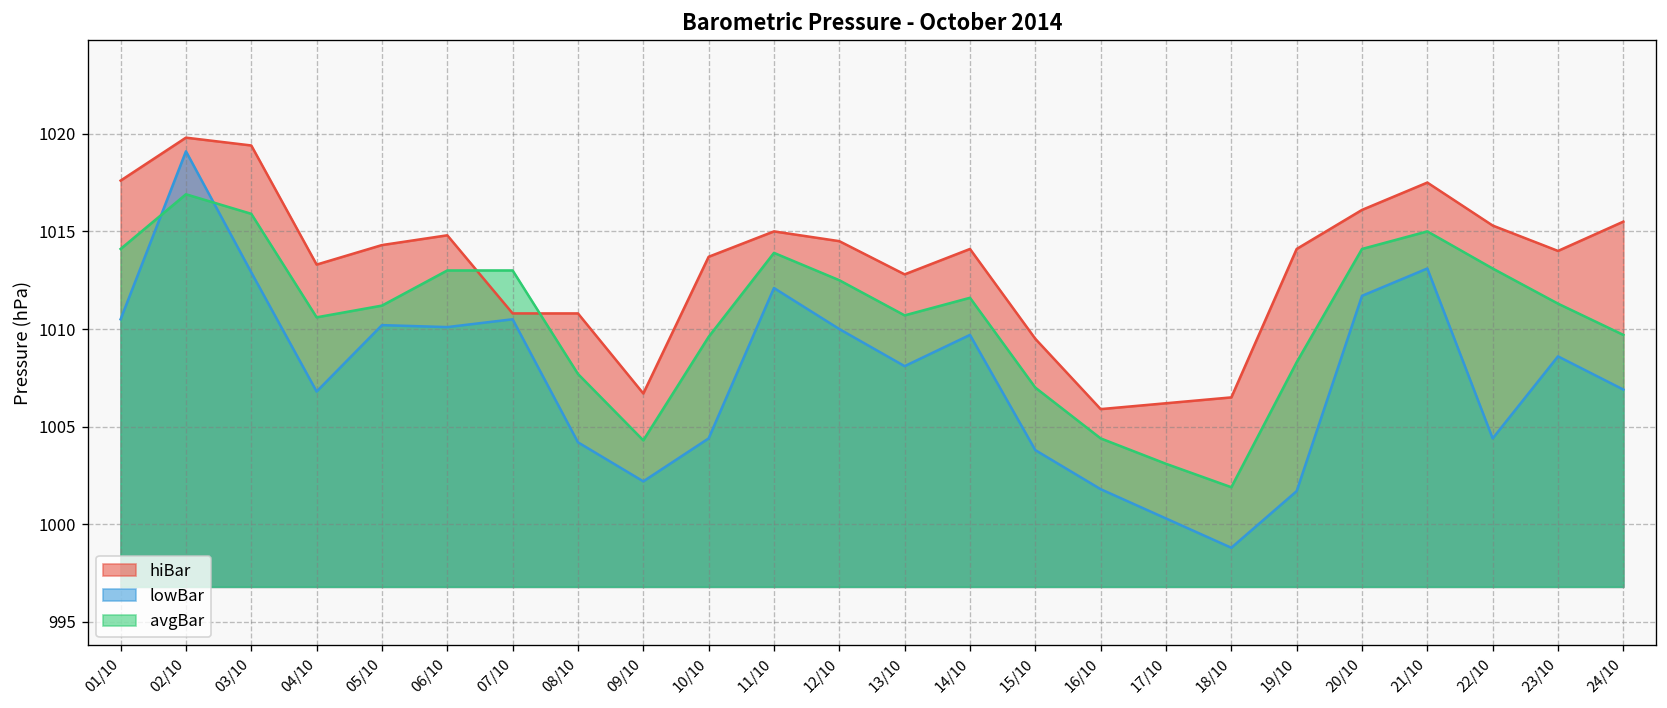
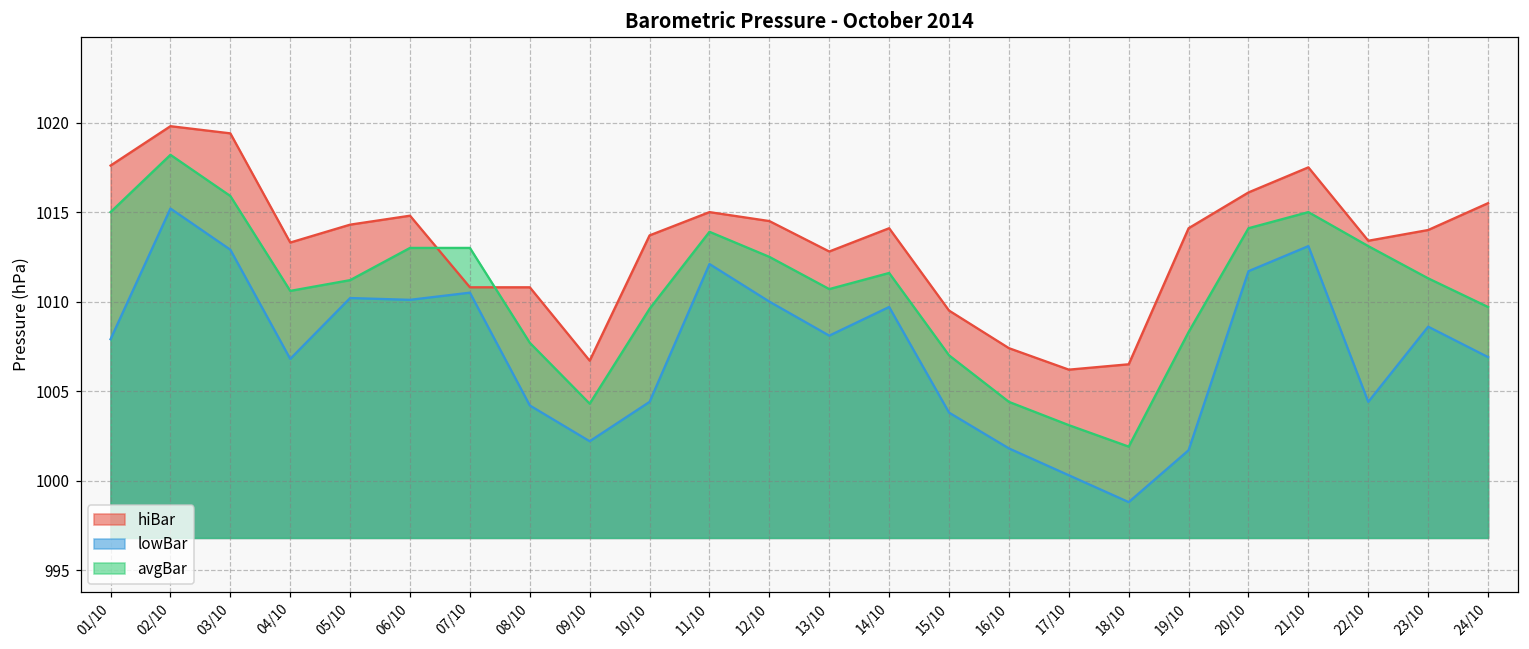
  {
    "hiBar": {
      "01/10": 1017.6,
      "02/10": 1019.8,
      "03/10": 1019.4,
      "04/10": 1013.3,
      "05/10": 1014.3,
      "06/10": 1014.8,
      "07/10": 1010.8,
      "08/10": 1010.8,
      "09/10": 1006.7,
      "10/10": 1013.7,
      "11/10": 1015.0,
      "12/10": 1014.5,
      "13/10": 1012.8,
      "14/10": 1014.1,
      "15/10": 1009.5,
-     "16/10": 1005.9,
+     "16/10": 1007.4,
      "17/10": 1006.2,
      "18/10": 1006.5,
      "19/10": 1014.1,
      "20/10": 1016.1,
      "21/10": 1017.5,
-     "22/10": 1015.3,
+     "22/10": 1013.4,
      "23/10": 1014.0,
      "24/10": 1015.5
    },
    "lowBar": {
-     "01/10": 1010.5,
-     "02/10": 1019.1,
+     "01/10": 1007.9,
+     "02/10": 1015.2,
      "03/10": 1012.9,
      "04/10": 1006.8,
      "05/10": 1010.2,
      "06/10": 1010.1,
      "07/10": 1010.5,
      "08/10": 1004.2,
      "09/10": 1002.2,
      "10/10": 1004.4,
      "11/10": 1012.1,
      "12/10": 1010.0,
      "13/10": 1008.1,
      "14/10": 1009.7,
      "15/10": 1003.8,
      "16/10": 1001.8,
      "17/10": 1000.3,
      "18/10": 998.8,
      "19/10": 1001.7,
      "20/10": 1011.7,
      "21/10": 1013.1,
      "22/10": 1004.4,
      "23/10": 1008.6,
      "24/10": 1006.9
    },
    "avgBar": {
-     "01/10": 1014.1,
-     "02/10": 1016.9,
+     "01/10": 1015.0,
+     "02/10": 1018.2,
      "03/10": 1015.9,
      "04/10": 1010.6,
      "05/10": 1011.2,
      "06/10": 1013.0,
      "07/10": 1013.0,
      "08/10": 1007.7,
      "09/10": 1004.3,
      "10/10": 1009.6,
      "11/10": 1013.9,
      "12/10": 1012.5,
      "13/10": 1010.7,
      "14/10": 1011.6,
      "15/10": 1007.0,
      "16/10": 1004.4,
      "17/10": 1003.1,
      "18/10": 1001.9,
      "19/10": 1008.3,
      "20/10": 1014.1,
      "21/10": 1015.0,
      "22/10": 1013.1,
      "23/10": 1011.3,
      "24/10": 1009.7
    }
  }
